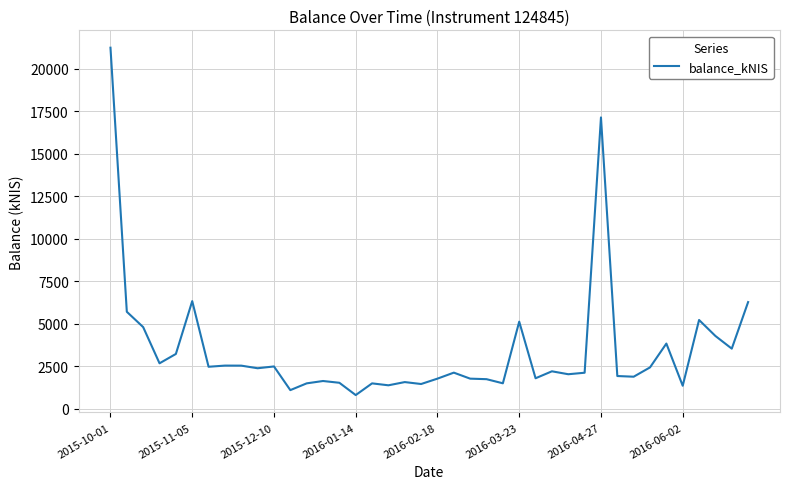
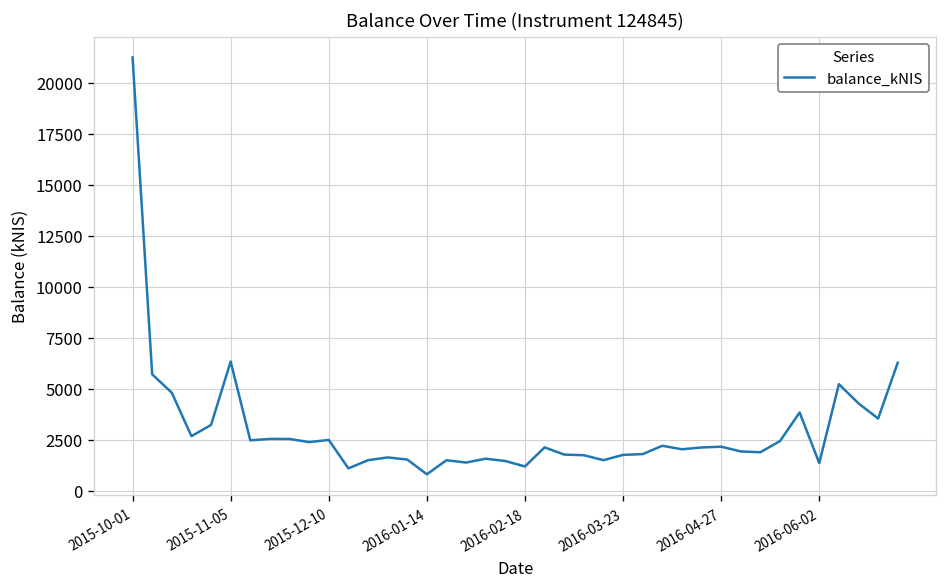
  {
    "2015-10-01": 21200,
    "2015-11-05": 6300,
    "2015-12-10": 2500,
    "2016-01-14": 800,
-   "2016-02-18": 1800,
-   "2016-03-23": 5100,
-   "2016-04-27": 17100,
+   "2016-02-18": 1200,
+   "2016-03-23": 1800,
+   "2016-04-27": 2200,
    "2016-06-02": 1400
  }
